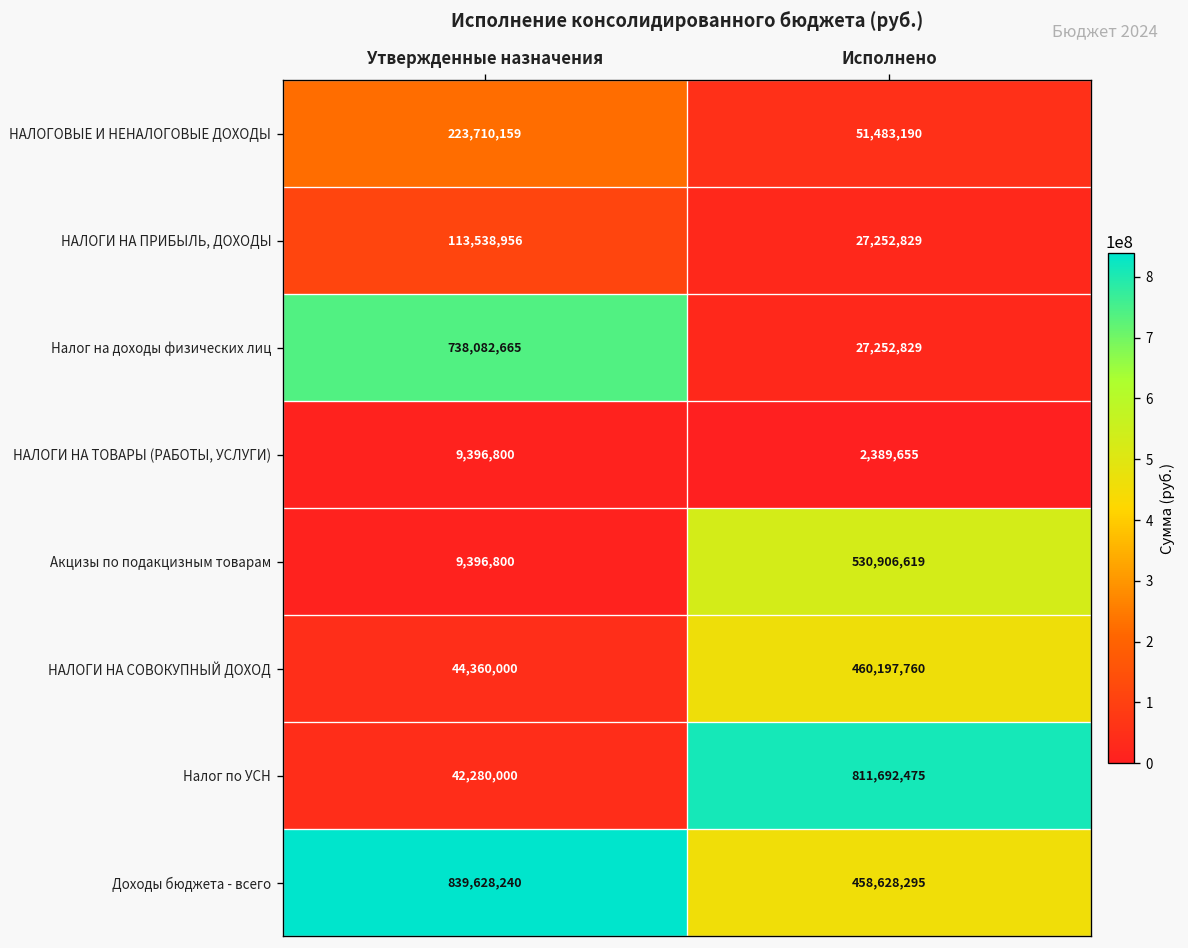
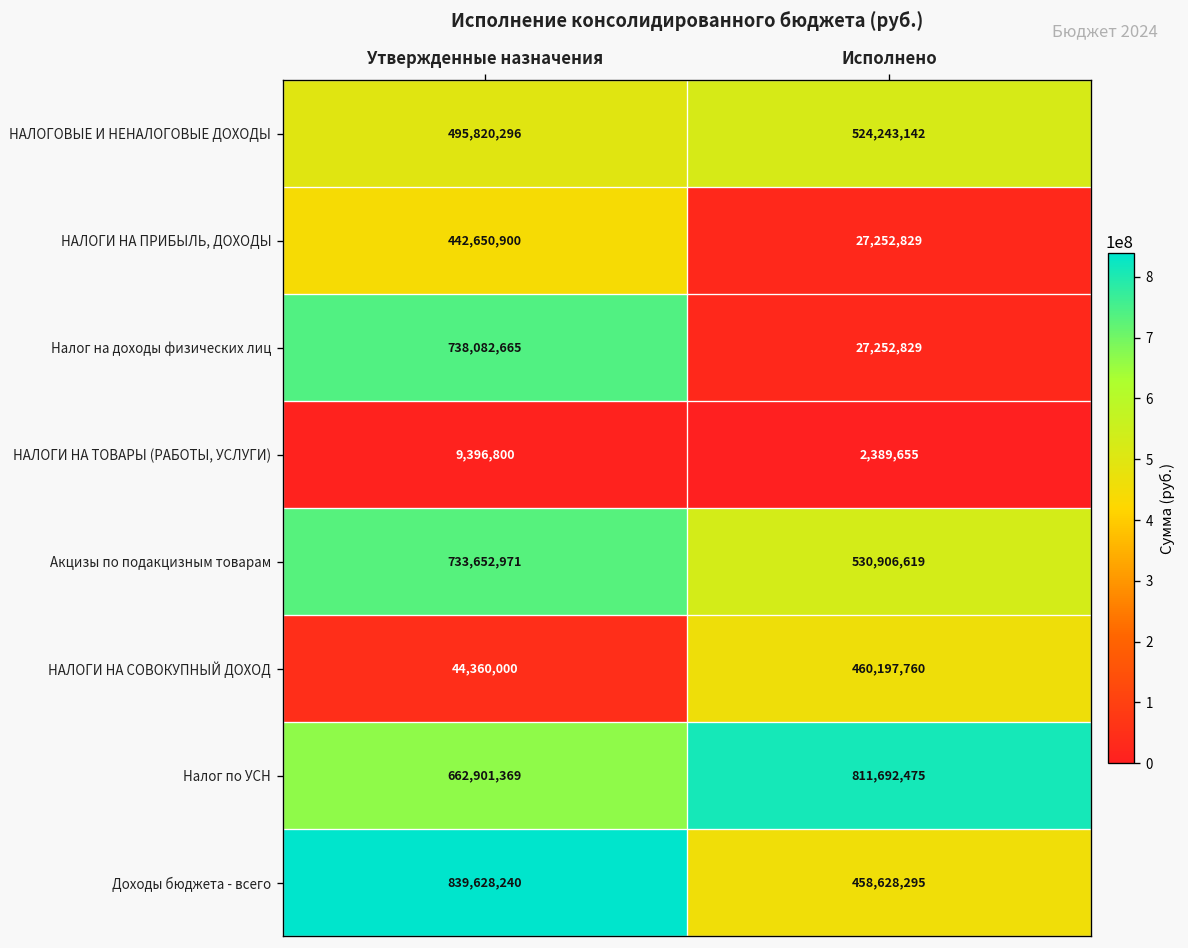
  {
    "НАЛОГОВЫЕ И НЕНАЛОГОВЫЕ ДОХОДЫ": {
-     "Утвержденные назначения": "223,710,159",
-     "Исполнено": "51,483,190"
+     "Утвержденные назначения": "495,820,296",
+     "Исполнено": "524,243,142"
    },
    "НАЛОГИ НА ПРИБЫЛЬ, ДОХОДЫ": {
-     "Утвержденные назначения": "113,538,956",
+     "Утвержденные назначения": "442,650,900",
      "Исполнено": "27,252,829"
    },
    "Налог на доходы физических лиц": {
      "Утвержденные назначения": "738,082,665",
      "Исполнено": "27,252,829"
    },
    "НАЛОГИ НА ТОВАРЫ (РАБОТЫ, УСЛУГИ)": {
      "Утвержденные назначения": "9,396,800",
      "Исполнено": "2,389,655"
    },
    "Акцизы по подакцизным товарам": {
-     "Утвержденные назначения": "9,396,800",
+     "Утвержденные назначения": "733,652,971",
      "Исполнено": "530,906,619"
    },
    "НАЛОГИ НА СОВОКУПНЫЙ ДОХОД": {
      "Утвержденные назначения": "44,360,000",
      "Исполнено": "460,197,760"
    },
    "Налог по УСН": {
-     "Утвержденные назначения": "42,280,000",
+     "Утвержденные назначения": "662,901,369",
      "Исполнено": "811,692,475"
    },
    "Доходы бюджета - всего": {
      "Утвержденные назначения": "839,628,240",
      "Исполнено": "458,628,295"
    }
  }
